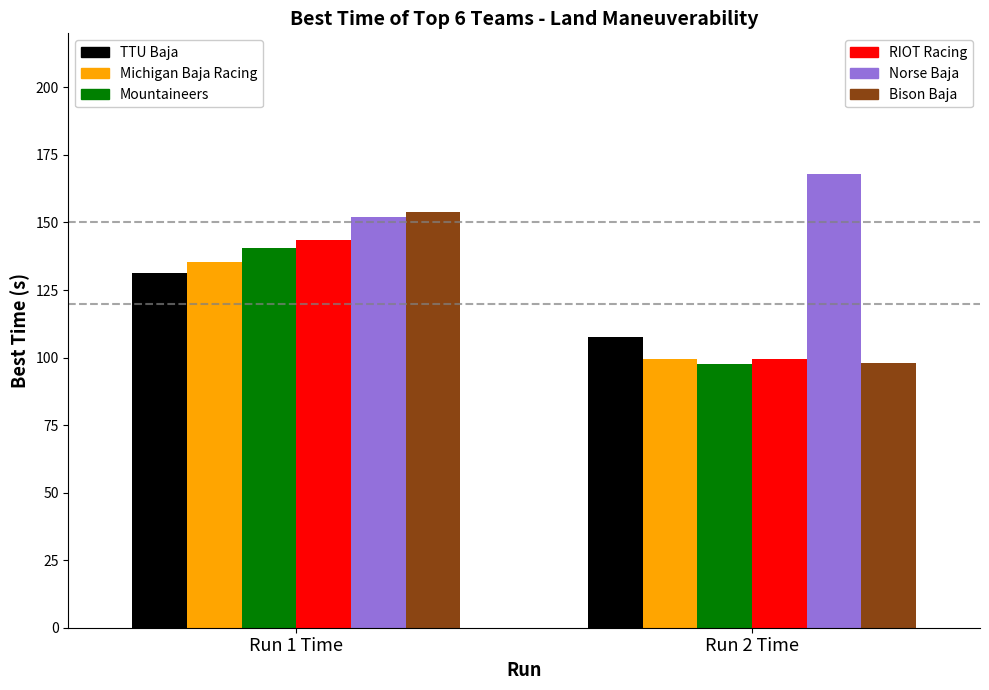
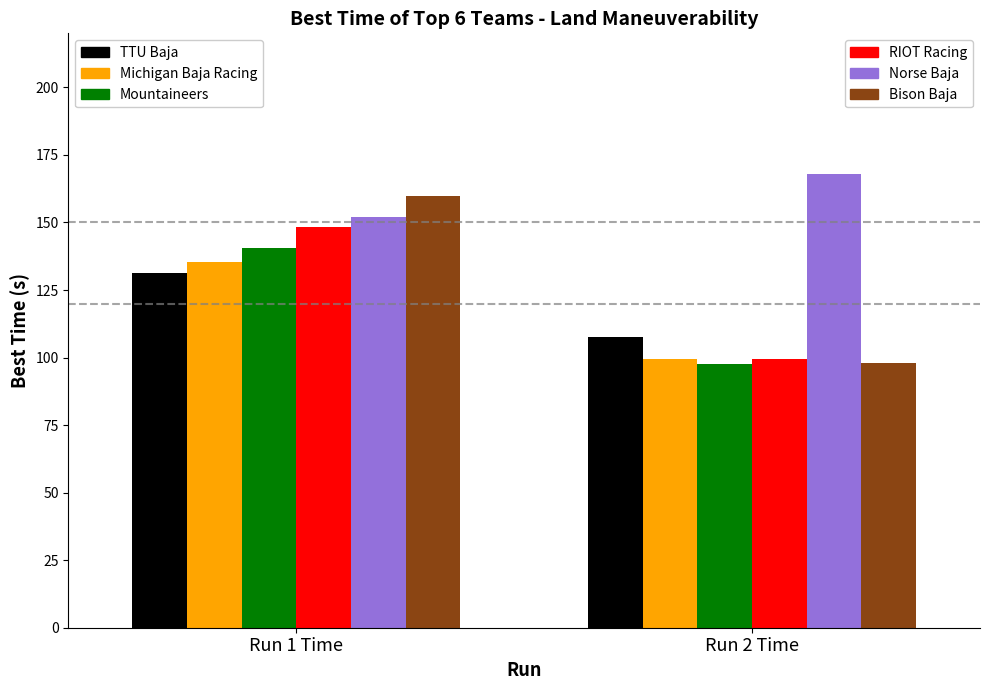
  {
    "RIOT Racing": {
-     "Run 1 Time": 144,
+     "Run 1 Time": 148,
      "Run 2 Time": 99
    },
    "Norse Baja": {
      "Run 1 Time": 152,
      "Run 2 Time": 168
    },
    "Bison Baja": {
-     "Run 1 Time": 154,
+     "Run 1 Time": 160,
      "Run 2 Time": 98
    }
  }
